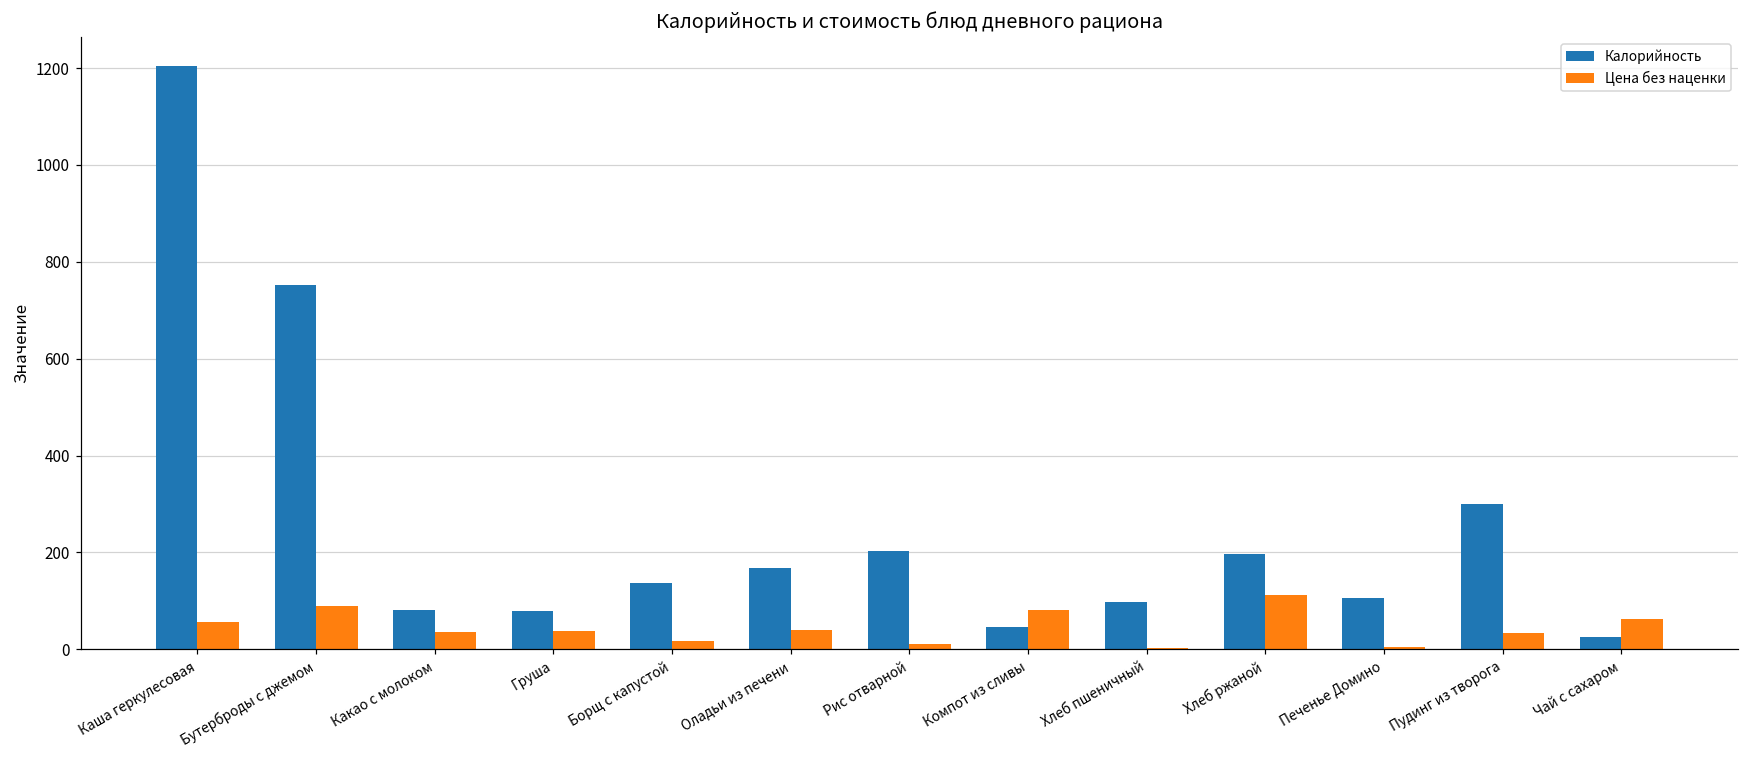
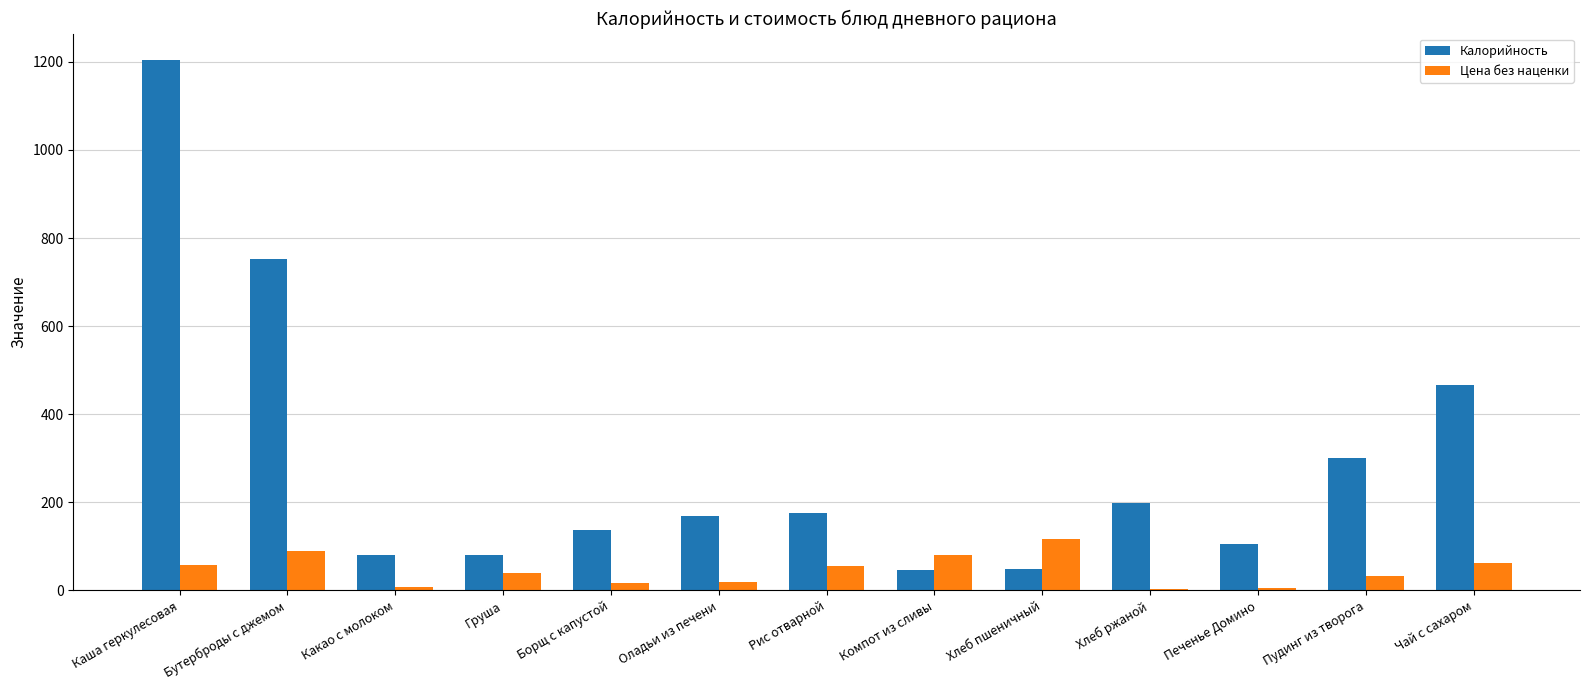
  {
    "Калорийность": {
      "Каша геркулесовая": 1200,
      "Бутерброды с джемом": 750,
      "Какао с молоком": 80,
      "Груша": 80,
      "Борщ с капустой": 140,
      "Оладьи из печени": 170,
-     "Рис отварной": 200,
+     "Рис отварной": 180,
      "Компот из сливы": 50,
-     "Хлеб пшеничный": 100,
+     "Хлеб пшеничный": 50,
      "Хлеб ржаной": 200,
      "Печенье Домино": 110,
      "Пудинг из творога": 300,
-     "Чай с сахаром": 30
+     "Чай с сахаром": 470
    },
    "Цена без наценки": {
      "Каша геркулесовая": 60,
      "Бутерброды с джемом": 90,
-     "Какао с молоком": 40,
+     "Какао с молоком": 10,
      "Груша": 40,
      "Борщ с капустой": 20,
-     "Оладьи из печени": 40,
-     "Рис отварной": 10,
+     "Оладьи из печени": 20,
+     "Рис отварной": 50,
      "Компот из сливы": 80,
-     "Хлеб пшеничный": 0,
-     "Хлеб ржаной": 110,
+     "Хлеб пшеничный": 120,
+     "Хлеб ржаной": 0,
      "Пудинг из творога": 30,
      "Чай с сахаром": 60
    }
  }
